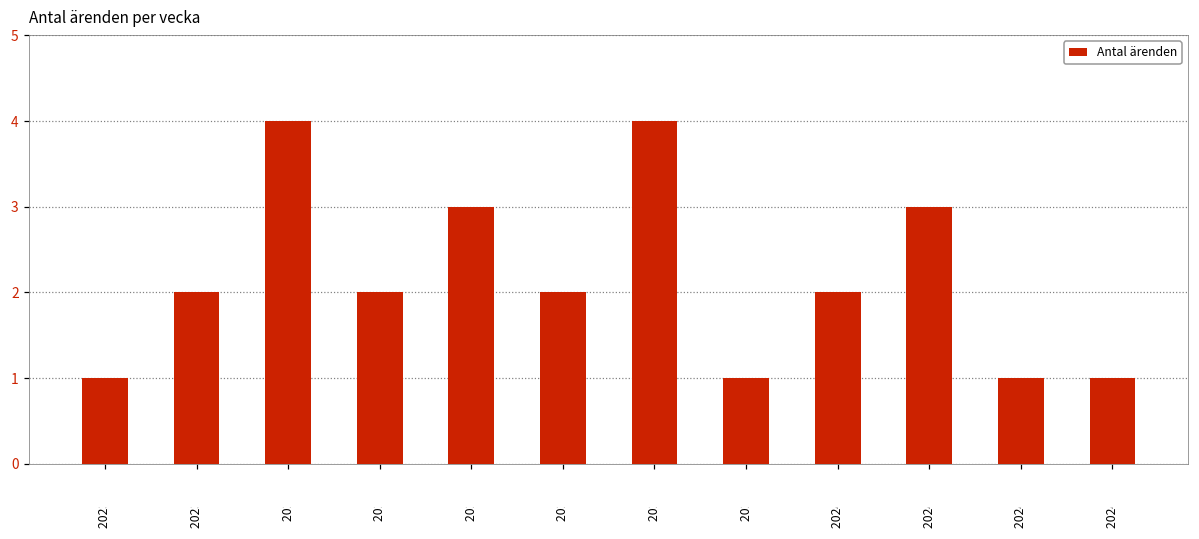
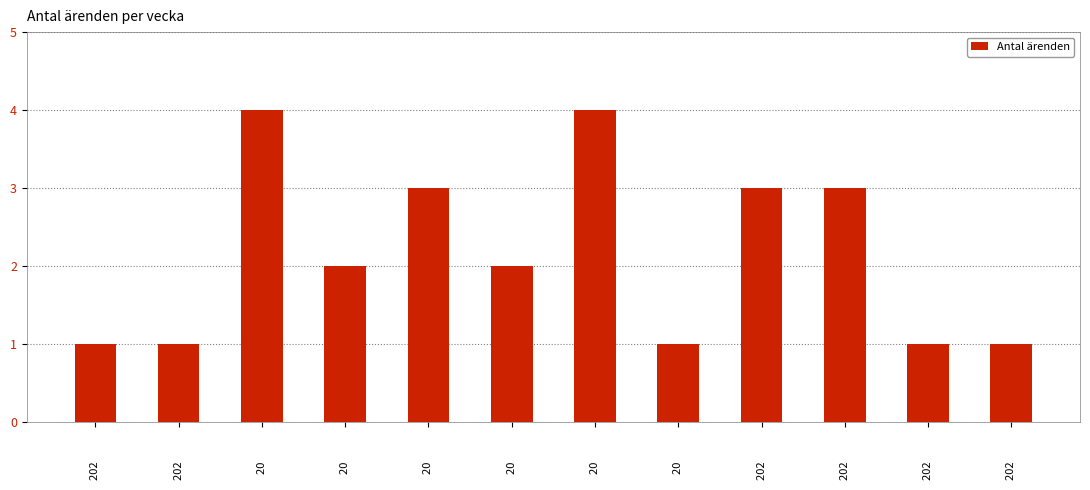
  {
    "2023 v.47": 1,
-   "2023 v.49": 2,
+   "2023 v.49": 1,
    "2024 v.1": 4,
    "2024 v.2": 2,
    "2024 v.3": 3,
    "2024 v.5": 2,
    "2024 v.7": 4,
    "2024 v.9": 1,
-   "2024 v.10": 2,
+   "2024 v.10": 3,
    "2024 v.11": 3,
    "2024 v.14": 1,
    "2024 v.15": 1
  }
